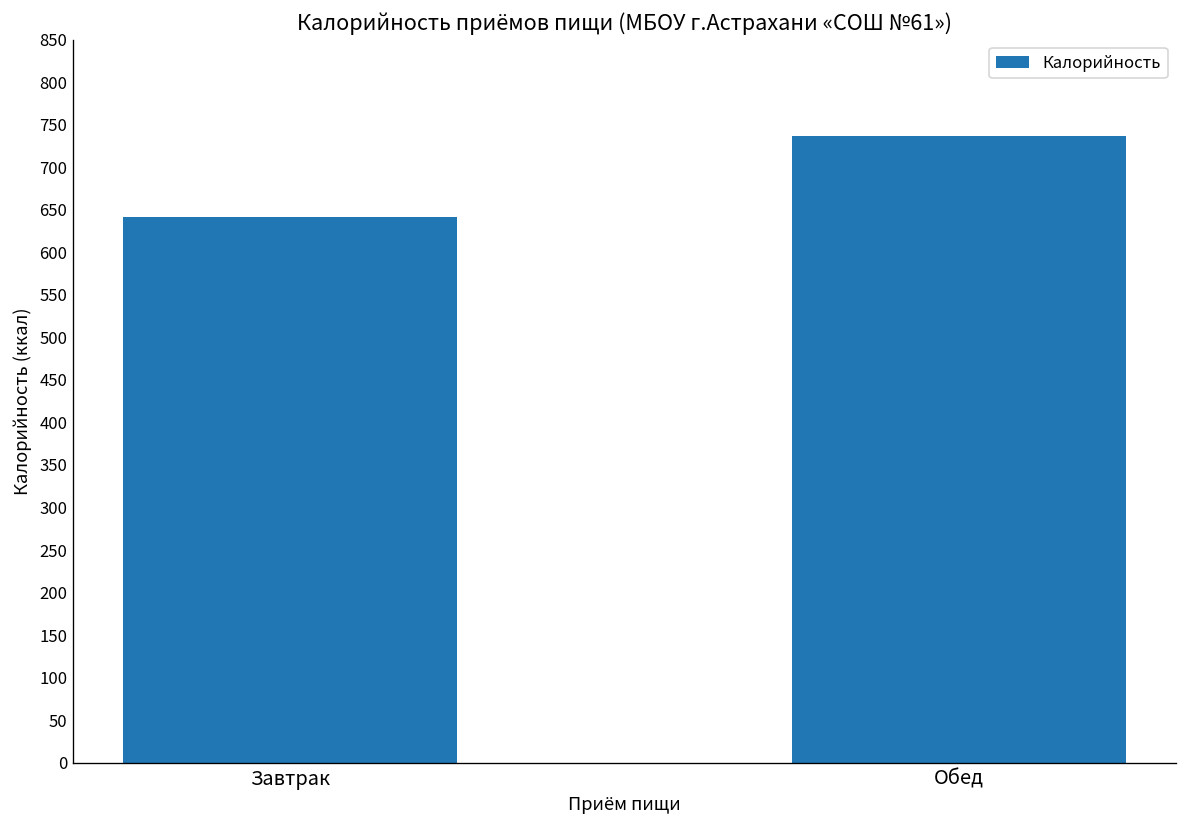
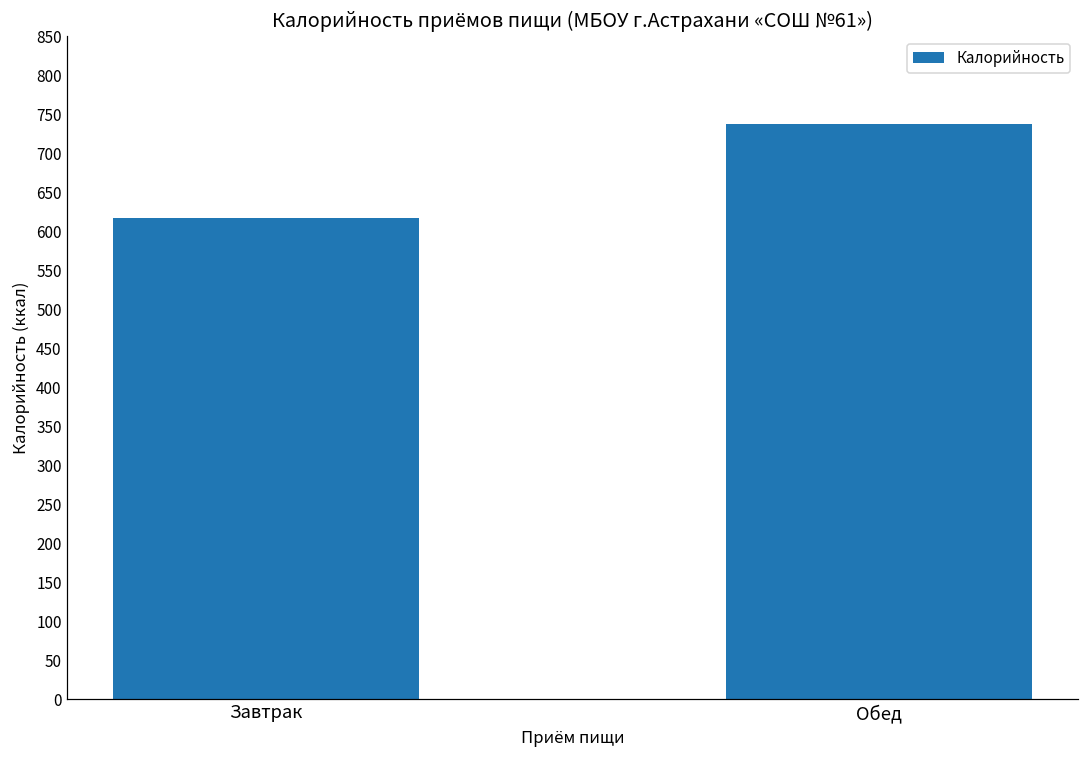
  {
-   "Завтрак": 640,
+   "Завтрак": 620,
    "Обед": 740
  }
